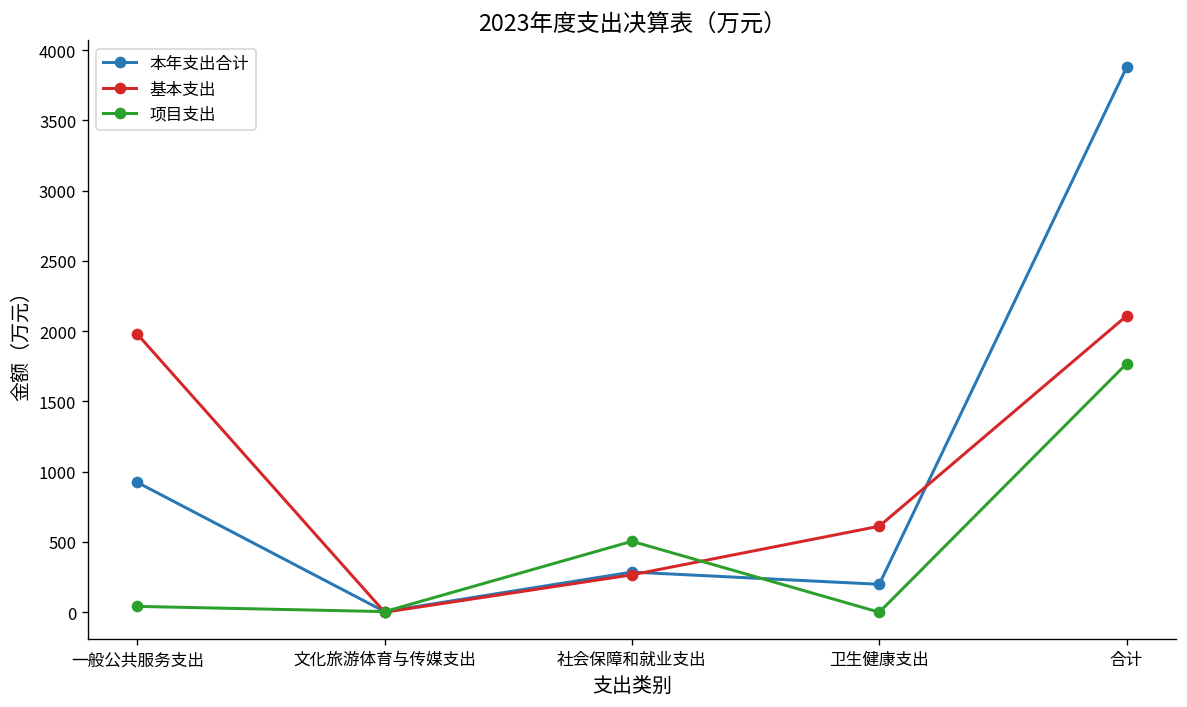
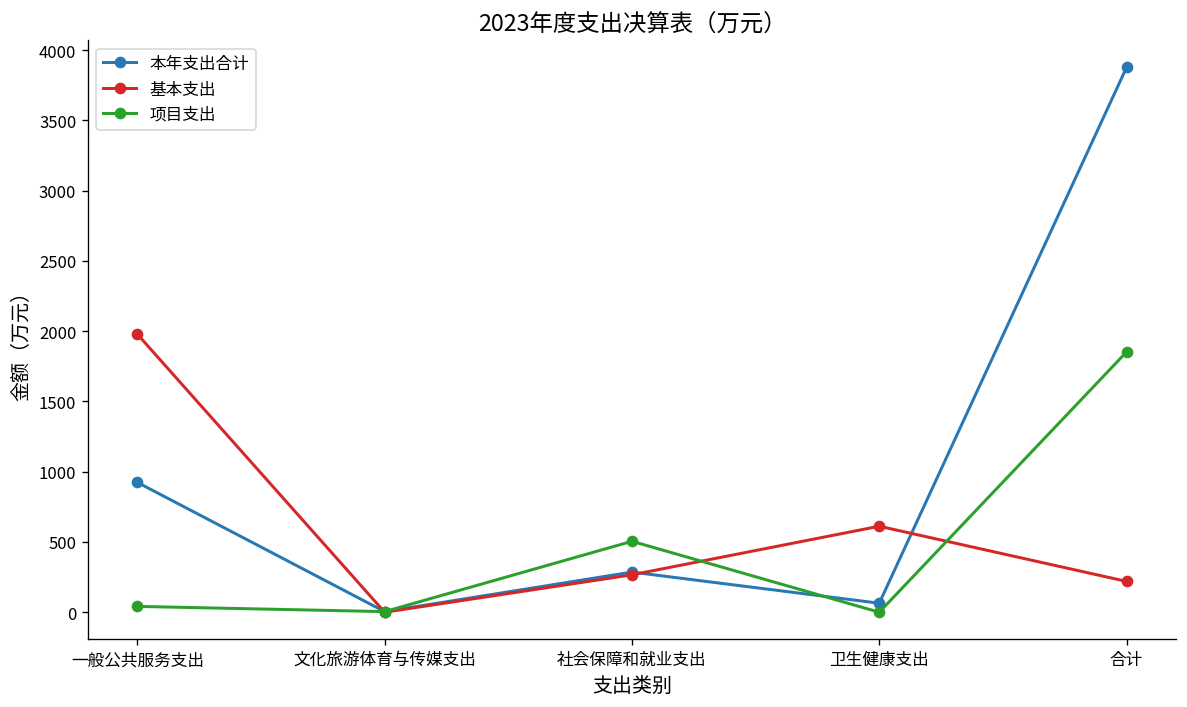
  {
    "本年支出合计": {
      "一般公共服务支出": 920,
-     "卫生健康支出": 200,
+     "卫生健康支出": 60,
      "合计": 3880
    },
    "基本支出": {
      "一般公共服务支出": 1980,
      "卫生健康支出": 610,
-     "合计": 2110
+     "合计": 220
    },
    "项目支出": {
      "一般公共服务支出": 40,
      "社会保障和就业支出": 500,
      "卫生健康支出": 0,
-     "合计": 1770
+     "合计": 1850
    }
  }
